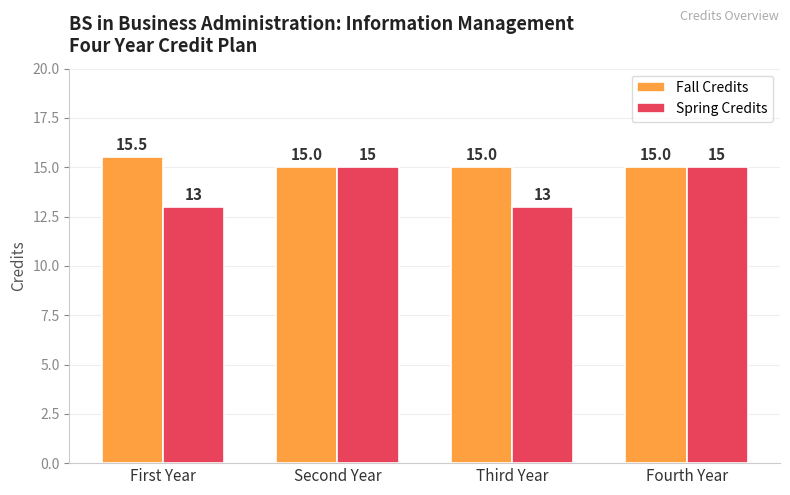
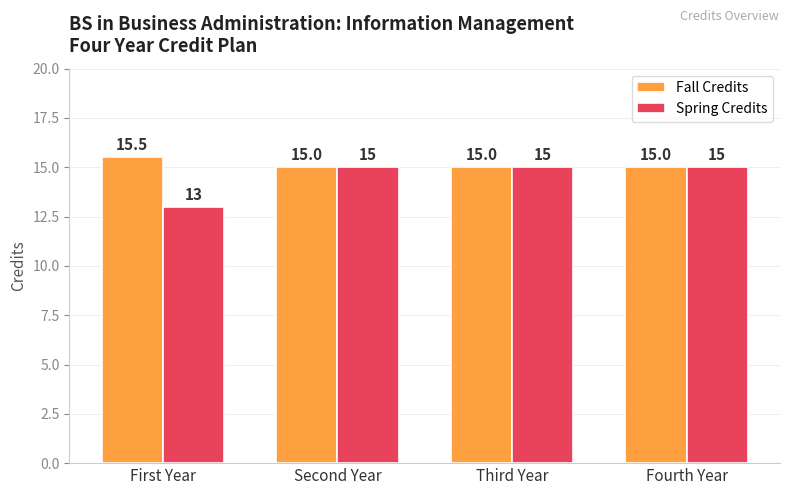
  {
    "Fall Credits": {
      "First Year": 15.5,
      "Second Year": 15.0,
      "Third Year": 15.0,
      "Fourth Year": 15.0
    },
    "Spring Credits": {
      "First Year": 13,
      "Second Year": 15,
-     "Third Year": 13,
+     "Third Year": 15,
      "Fourth Year": 15
    }
  }
